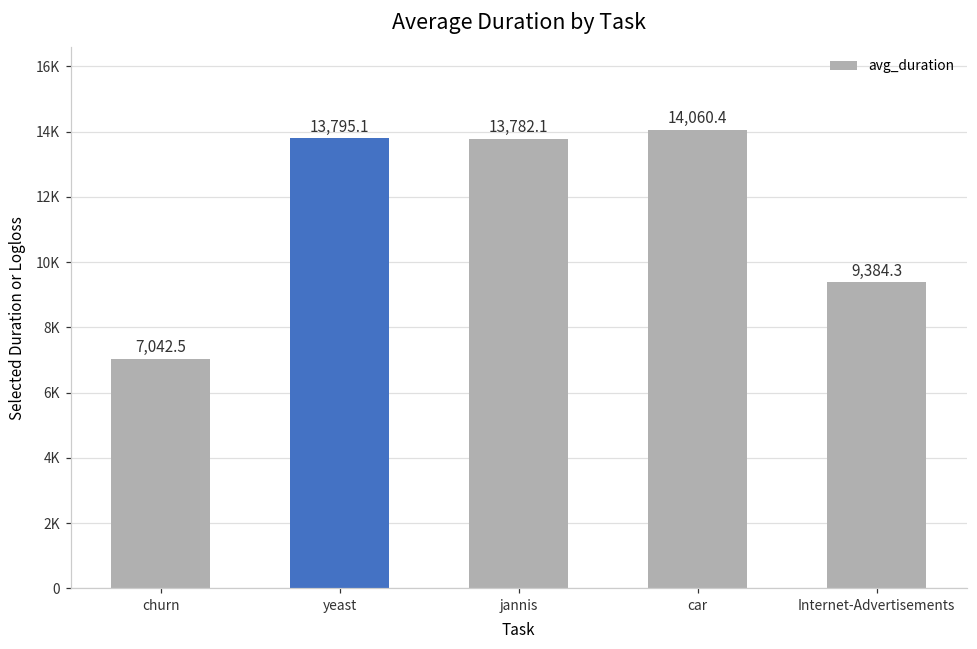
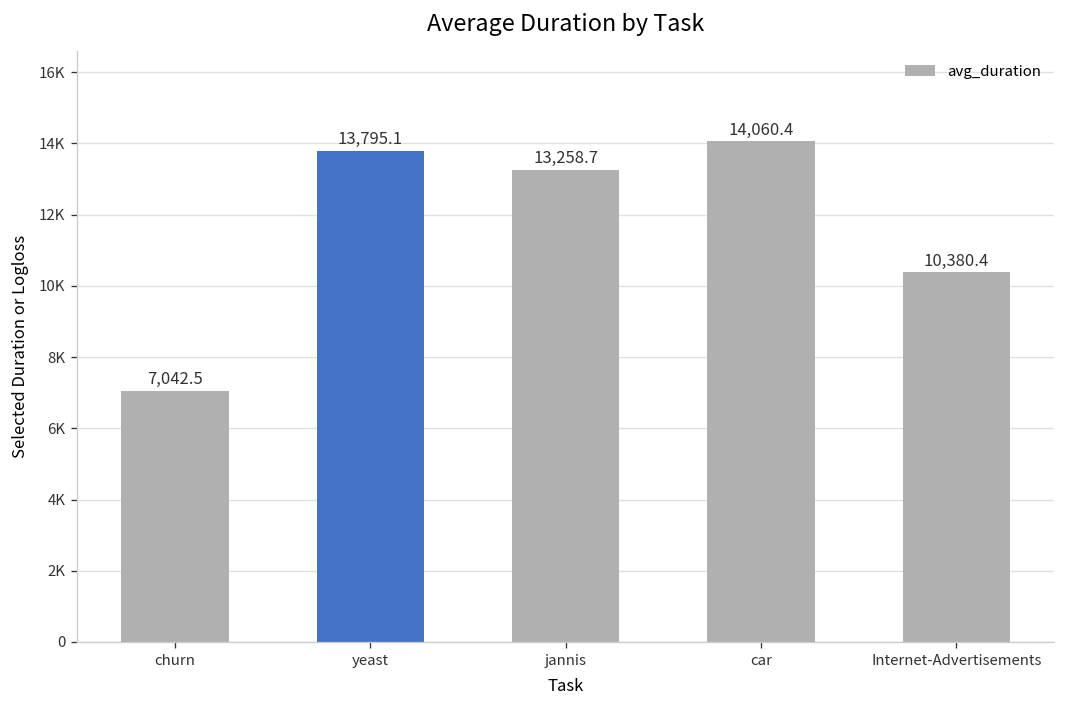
  {
    "churn": "7,042.5",
    "yeast": "13,795.1",
-   "jannis": "13,782.1",
+   "jannis": "13,258.7",
    "car": "14,060.4",
-   "Internet-Advertisements": "9,384.3"
+   "Internet-Advertisements": "10,380.4"
  }
